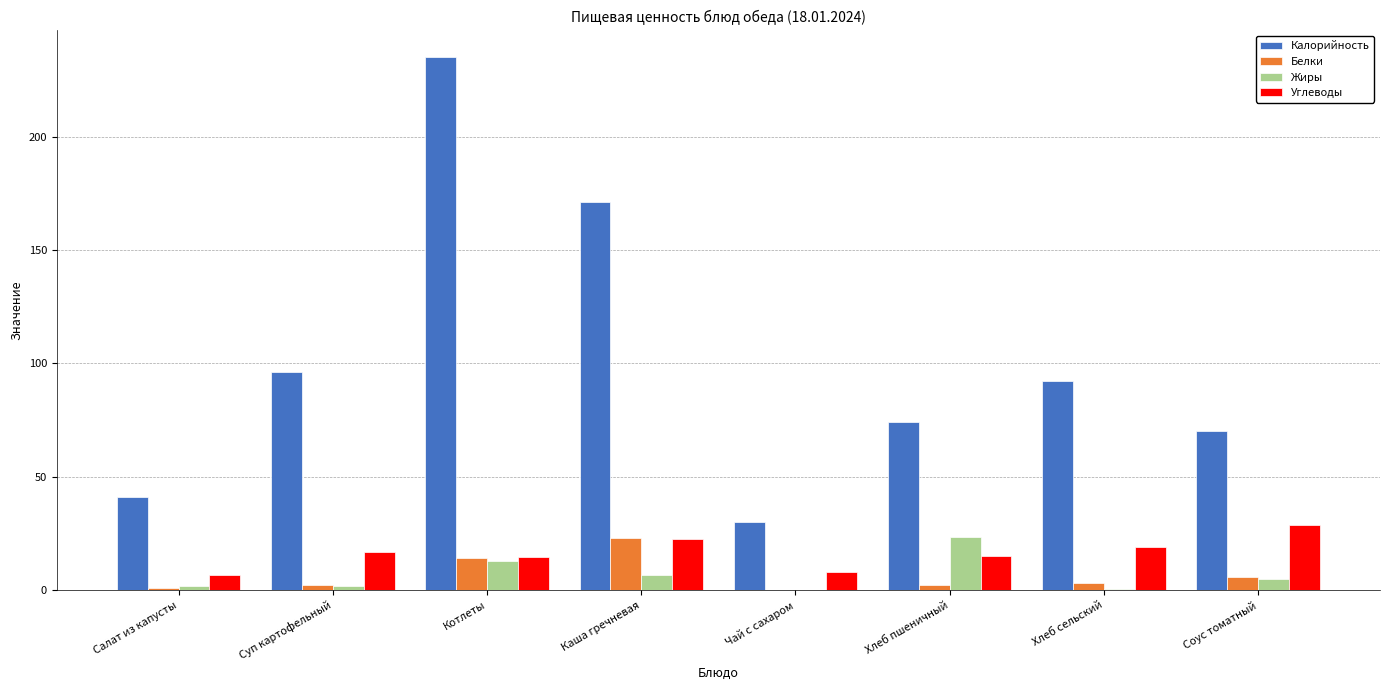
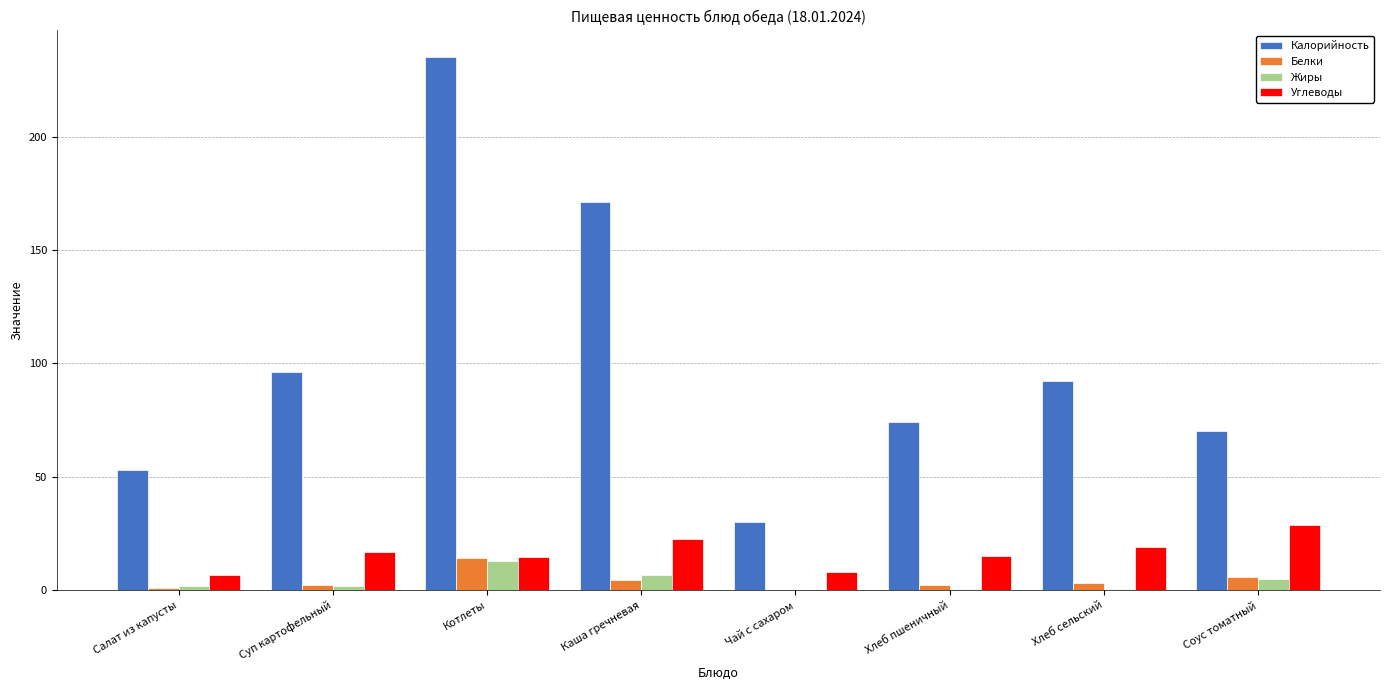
  {
    "Калорийность": {
-     "Салат из капусты": 41,
+     "Салат из капусты": 53,
      "Суп картофельный": 96,
      "Котлеты": 235,
      "Каша гречневая": 171,
      "Чай с сахаром": 30,
      "Хлеб пшеничный": 74,
      "Хлеб сельский": 92,
      "Соус томатный": 70
    },
    "Белки": {
      "Суп картофельный": 2,
      "Котлеты": 14,
-     "Каша гречневая": 23,
+     "Каша гречневая": 5,
      "Хлеб пшеничный": 2,
      "Хлеб сельский": 3,
      "Соус томатный": 6
    },
    "Жиры": {
      "Салат из капусты": 2,
      "Суп картофельный": 2,
      "Котлеты": 13,
      "Каша гречневая": 7,
      "Чай с сахаром": 0,
-     "Хлеб пшеничный": 23,
+     "Хлеб пшеничный": 0,
      "Соус томатный": 5
    },
    "Углеводы": {
      "Салат из капусты": 7,
      "Суп картофельный": 17,
      "Котлеты": 14,
      "Каша гречневая": 22,
      "Чай с сахаром": 8,
      "Хлеб пшеничный": 15,
      "Хлеб сельский": 19,
      "Соус томатный": 29
    }
  }
